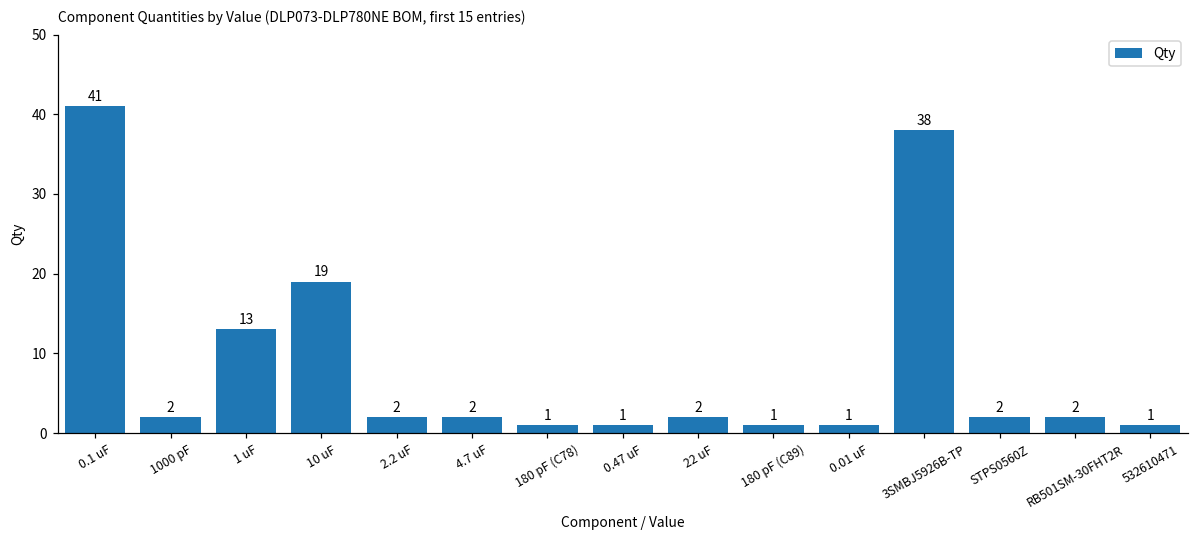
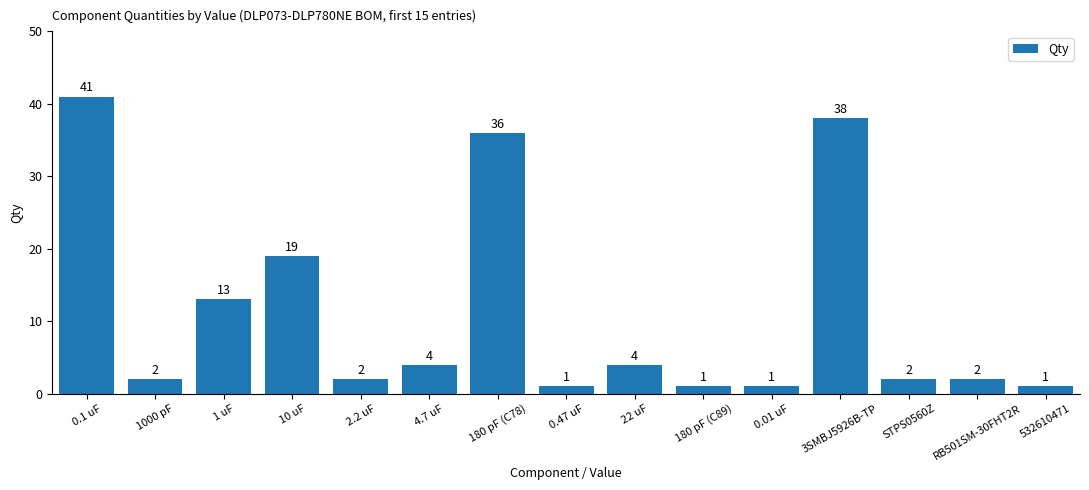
  {
    "0.1 uF": 41,
    "1000 pF": 2,
    "1 uF": 13,
    "10 uF": 19,
    "2.2 uF": 2,
-   "4.7 uF": 2,
-   "180 pF (C78)": 1,
+   "4.7 uF": 4,
+   "180 pF (C78)": 36,
    "0.47 uF": 1,
-   "22 uF": 2,
+   "22 uF": 4,
    "180 pF (C89)": 1,
    "0.01 uF": 1,
    "3SMBJ5926B-TP": 38,
    "STPS0560Z": 2,
    "RB501SM-30FHT2R": 2,
    "532610471": 1
  }
